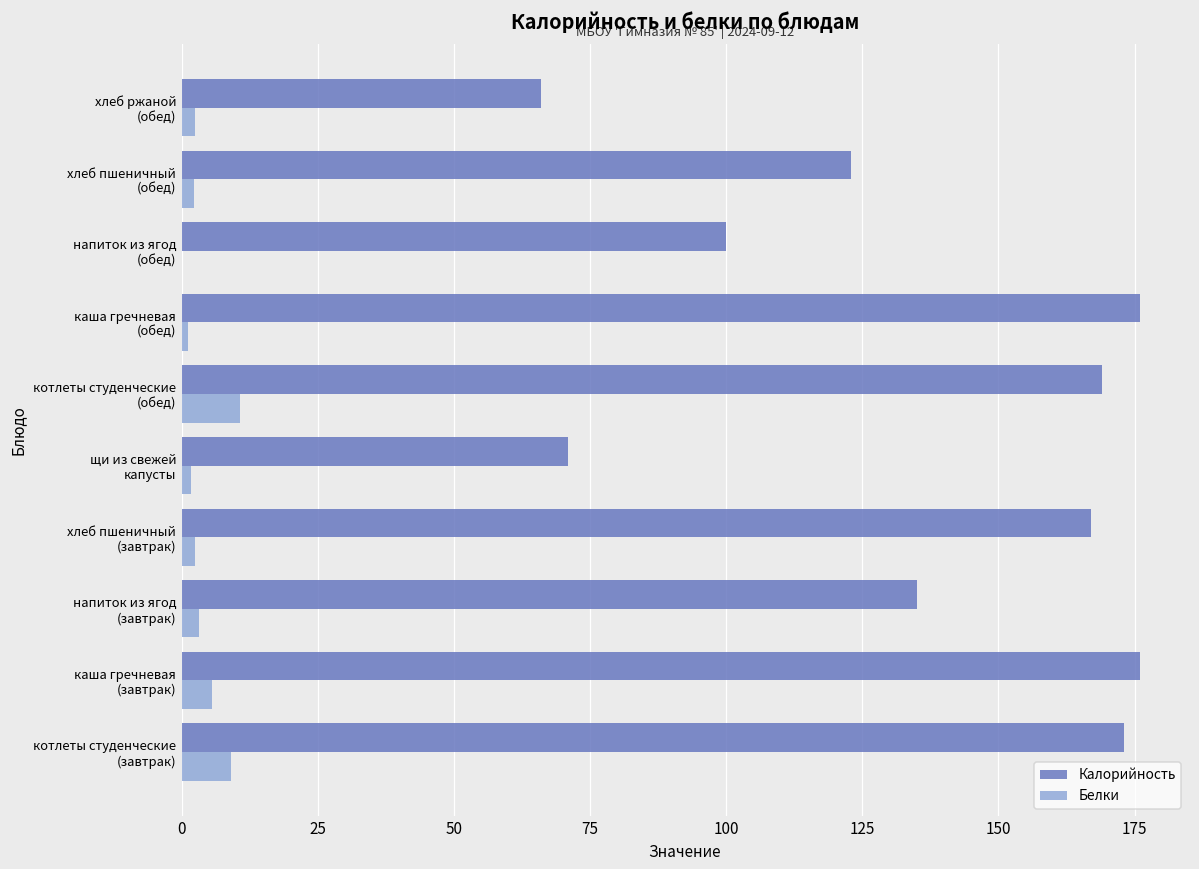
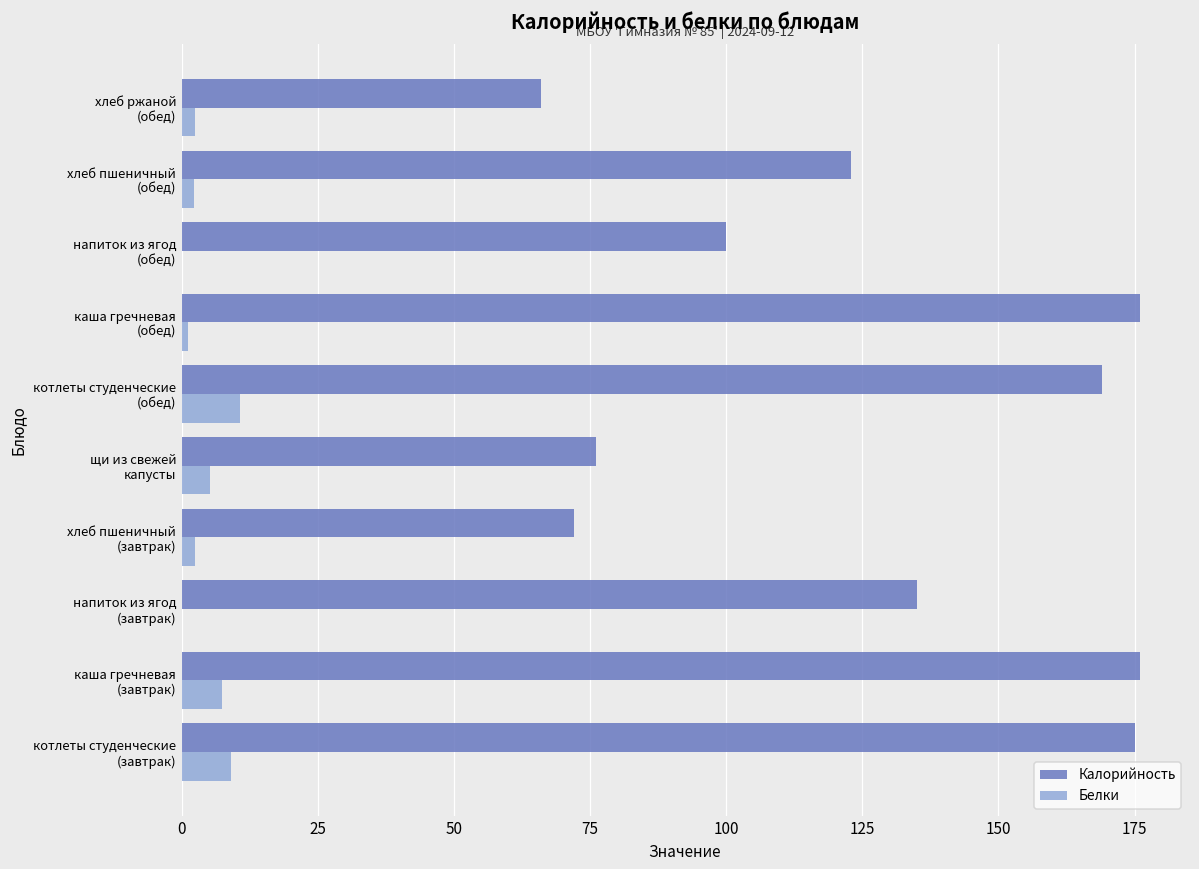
  {
    "Калорийность": {
      "хлеб ржаной (обед)": 66,
      "хлеб пшеничный (обед)": 123,
      "напиток из ягод (обед)": 100,
      "каша гречневая (обед)": 176,
      "котлеты студенческие (обед)": 169,
-     "щи из свежей капусты": 71,
-     "хлеб пшеничный (завтрак)": 167,
+     "щи из свежей капусты": 76,
+     "хлеб пшеничный (завтрак)": 72,
      "напиток из ягод (завтрак)": 135,
      "каша гречневая (завтрак)": 176,
-     "котлеты студенческие (завтрак)": 173
+     "котлеты студенческие (завтрак)": 175
    },
    "Белки": {
      "хлеб ржаной (обед)": 2,
      "хлеб пшеничный (обед)": 2,
      "каша гречневая (обед)": 1,
      "котлеты студенческие (обед)": 11,
-     "щи из свежей капусты": 2,
+     "щи из свежей капусты": 5,
      "хлеб пшеничный (завтрак)": 2,
-     "напиток из ягод (завтрак)": 3,
-     "каша гречневая (завтрак)": 6,
+     "напиток из ягод (завтрак)": 0,
+     "каша гречневая (завтрак)": 7,
      "котлеты студенческие (завтрак)": 9
    }
  }
